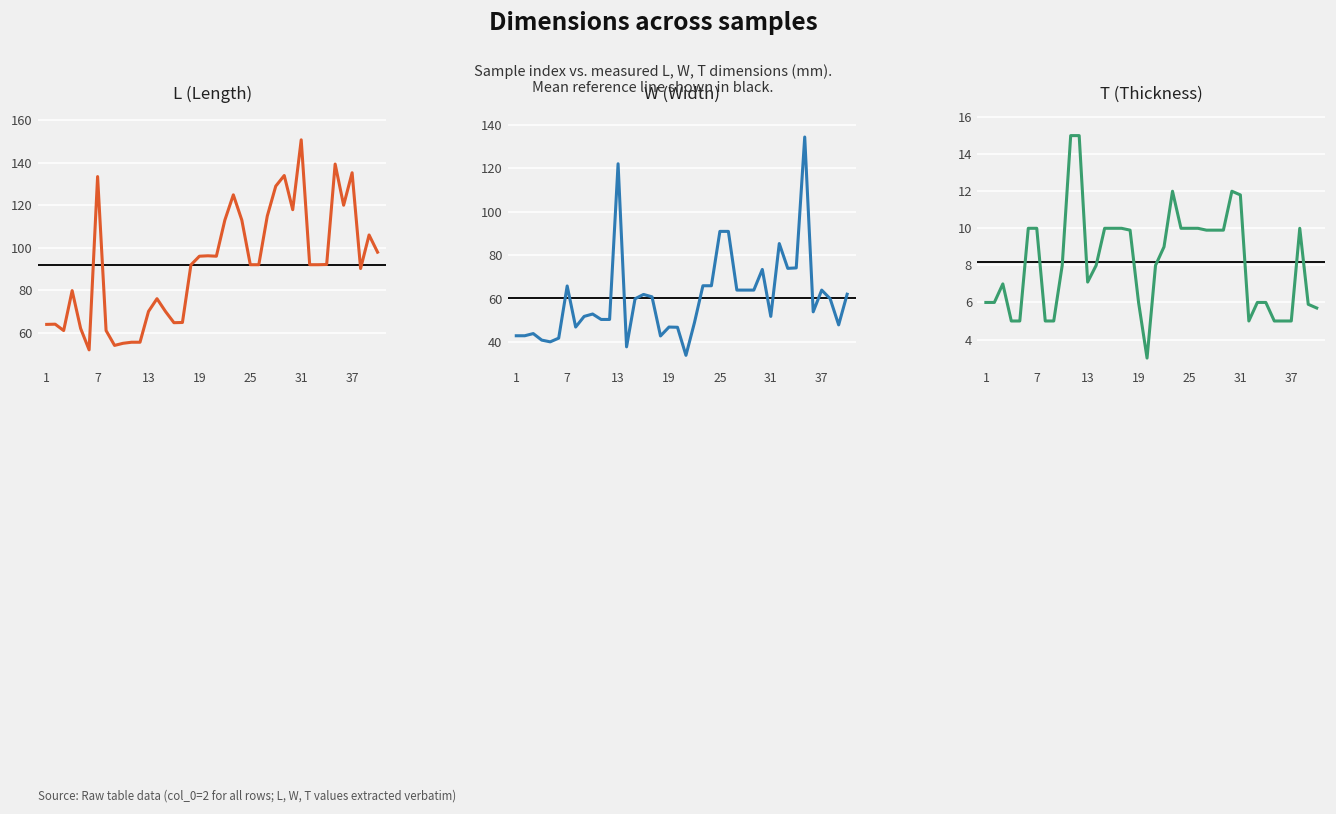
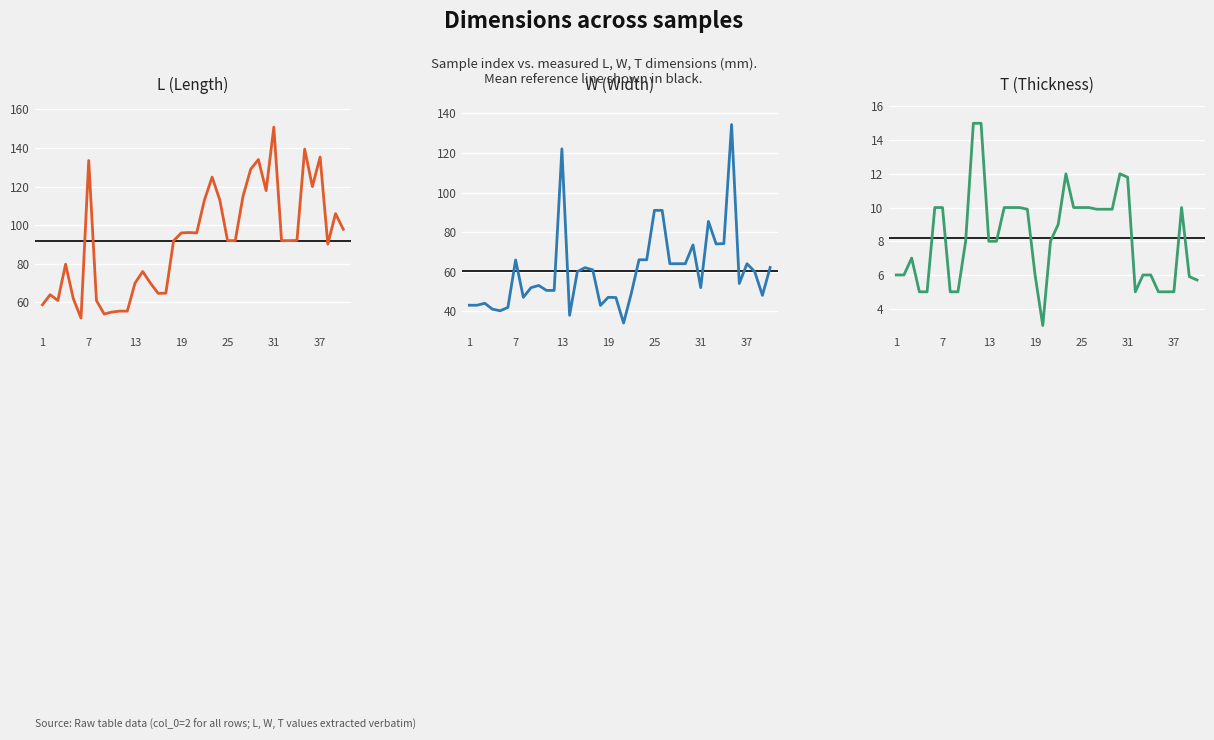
  {
    "L (Length)": {
-     "1": 64,
+     "1": 59,
      "7": 134,
      "13": 70,
      "19": 96,
      "25": 92,
      "31": 151,
      "37": 135
    },
    "W (Width)": {
      "1": 43,
      "7": 66,
      "13": 122,
      "19": 47,
      "25": 91,
      "31": 52,
      "37": 64
    },
    "T (Thickness)": {
      "1": 6.0,
      "7": 10.0,
-     "13": 7.1,
+     "13": 8.0,
      "19": 6.0,
      "25": 10.0,
      "31": 11.8,
      "37": 5.0
    }
  }
